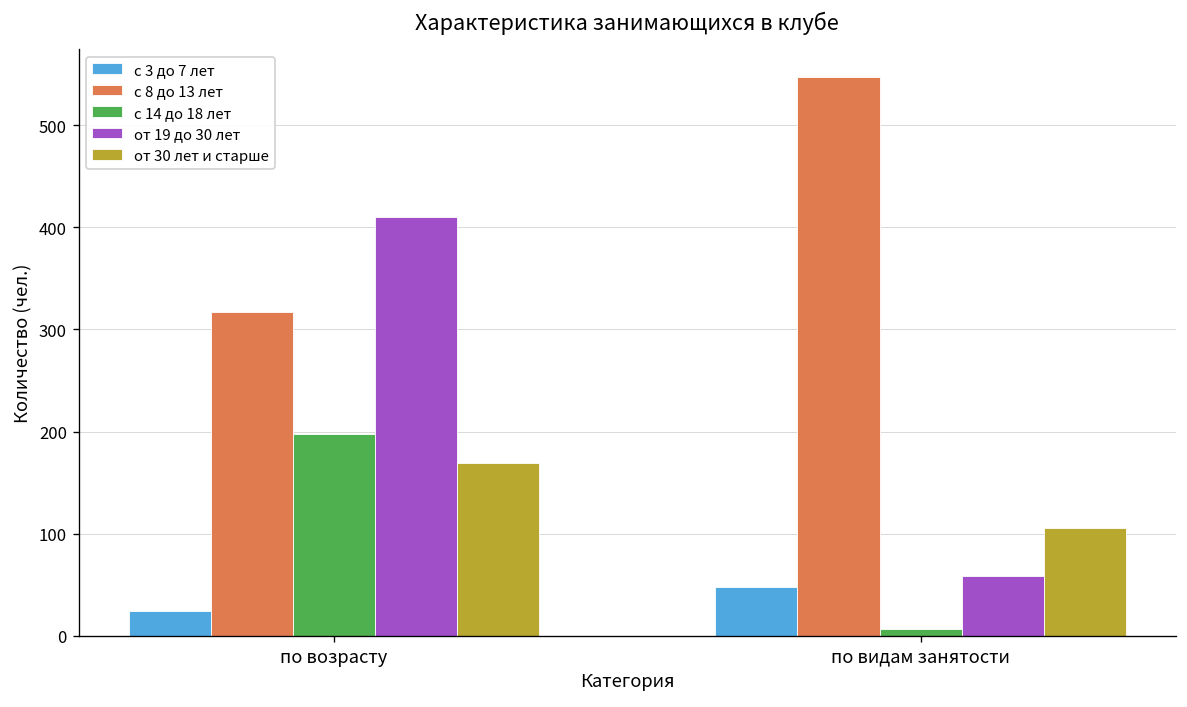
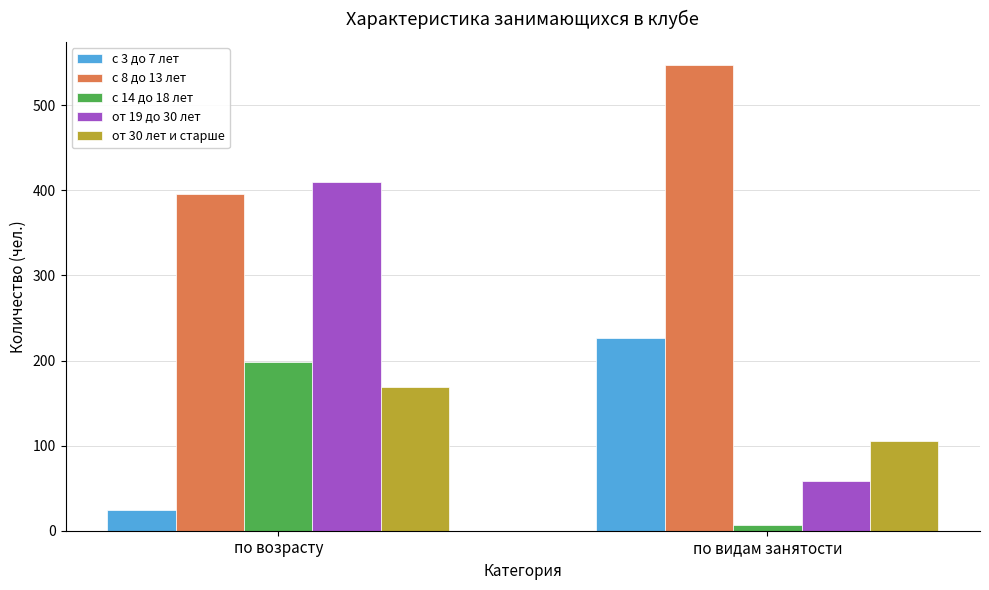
  {
    "с 3 до 7 лет": {
      "по возрасту": 20,
-     "по видам занятости": 50
+     "по видам занятости": 230
    },
    "с 8 до 13 лет": {
-     "по возрасту": 320,
+     "по возрасту": 400,
      "по видам занятости": 550
    },
    "с 14 до 18 лет": {
      "по возрасту": 200,
      "по видам занятости": 10
    },
    "от 19 до 30 лет": {
      "по возрасту": 410,
      "по видам занятости": 60
    },
    "от 30 лет и старше": {
      "по возрасту": 170,
      "по видам занятости": 110
    }
  }
